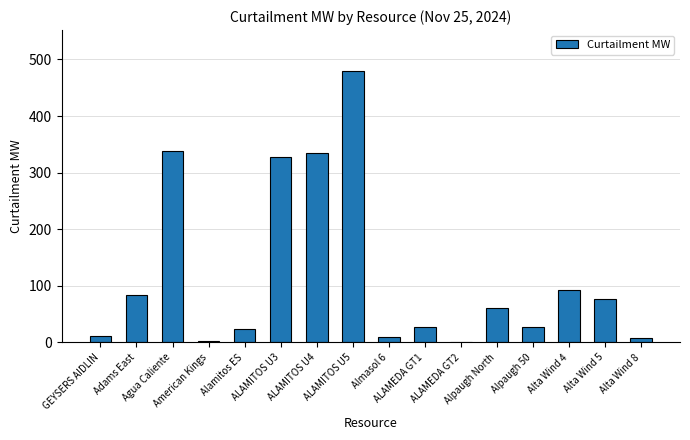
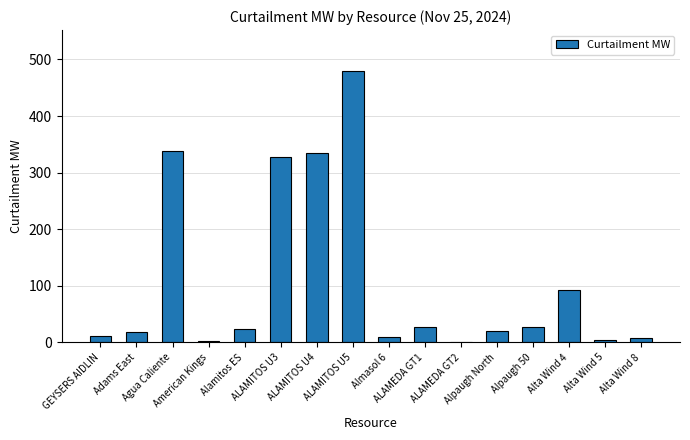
  {
    "GEYSERS AIDLIN": 10,
-   "Adams East": 80,
+   "Adams East": 20,
    "Agua Caliente": 340,
    "Alamitos ES": 20,
    "ALAMITOS U3": 330,
    "ALAMITOS U4": 330,
    "ALAMITOS U5": 480,
    "Almasol 6": 10,
    "ALAMEDA GT1": 30,
-   "Alpaugh North": 60,
+   "Alpaugh North": 20,
    "Alpaugh 50": 30,
    "Alta Wind 4": 90,
-   "Alta Wind 5": 80,
+   "Alta Wind 5": 0,
    "Alta Wind 8": 10
  }
